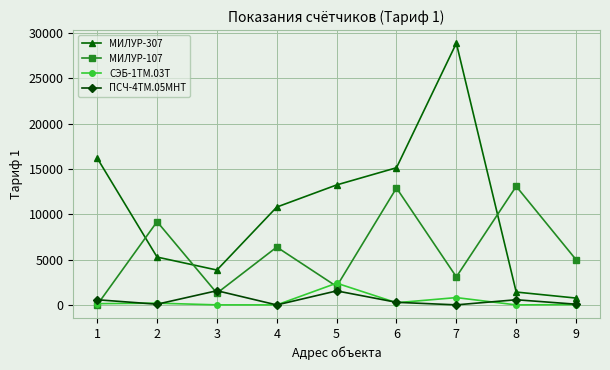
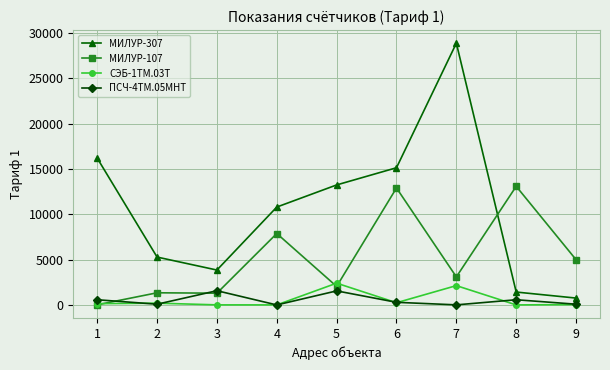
  {
    "МИЛУР-107": {
-     "2": 9000,
-     "4": 6000,
+     "2": 1000,
+     "4": 8000,
      "5": 2000,
      "6": 13000,
      "7": 3000,
      "8": 13000,
      "9": 5000
    },
    "СЭБ-1ТМ.03Т": {
      "3": 0,
      "5": 2000,
-     "7": 1000,
+     "7": 2000,
      "8": 0
    }
  }
